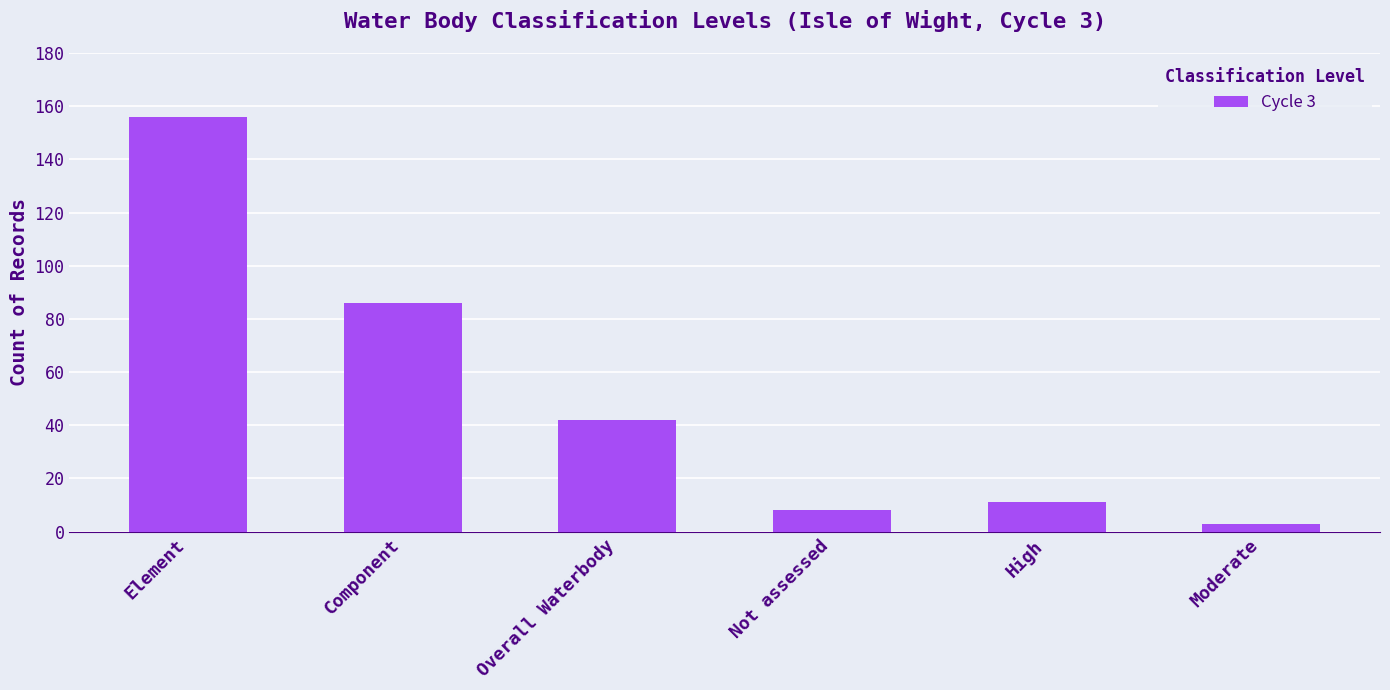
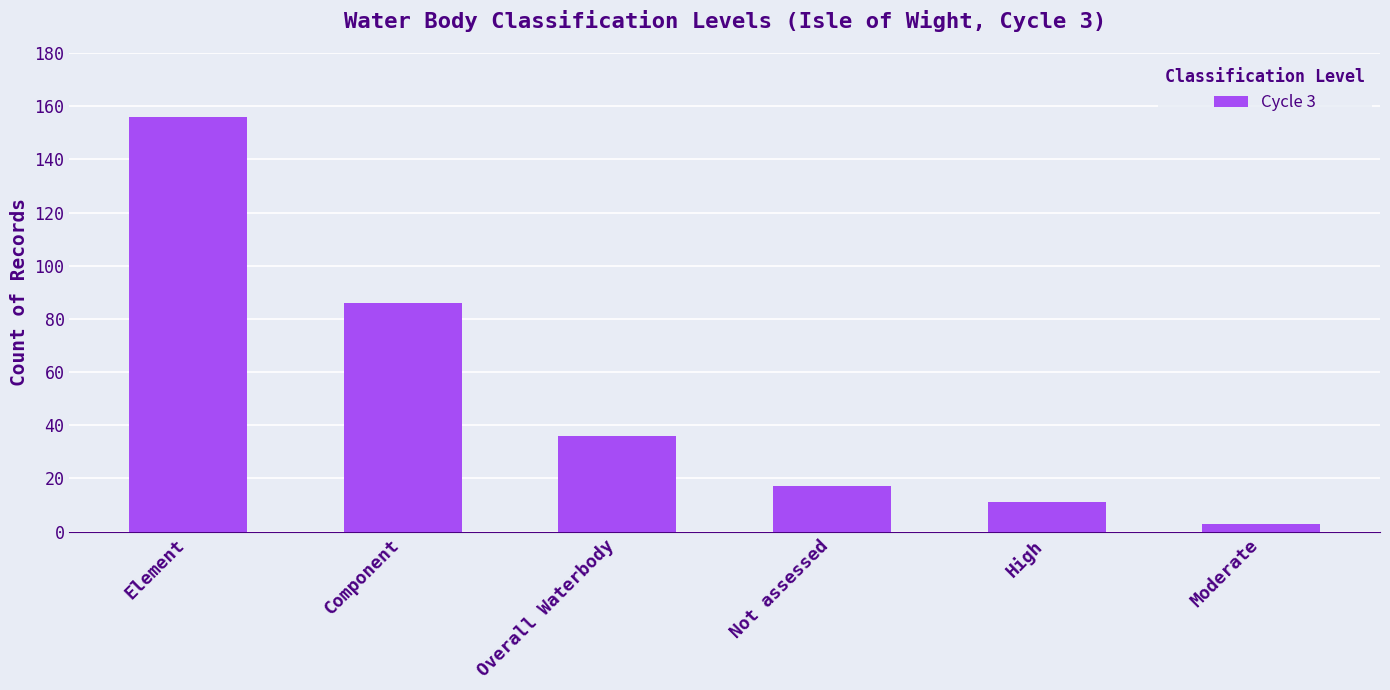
  {
    "Element": 156,
    "Component": 86,
-   "Overall Waterbody": 42,
-   "Not assessed": 8,
+   "Overall Waterbody": 36,
+   "Not assessed": 17,
    "High": 11,
    "Moderate": 3
  }
